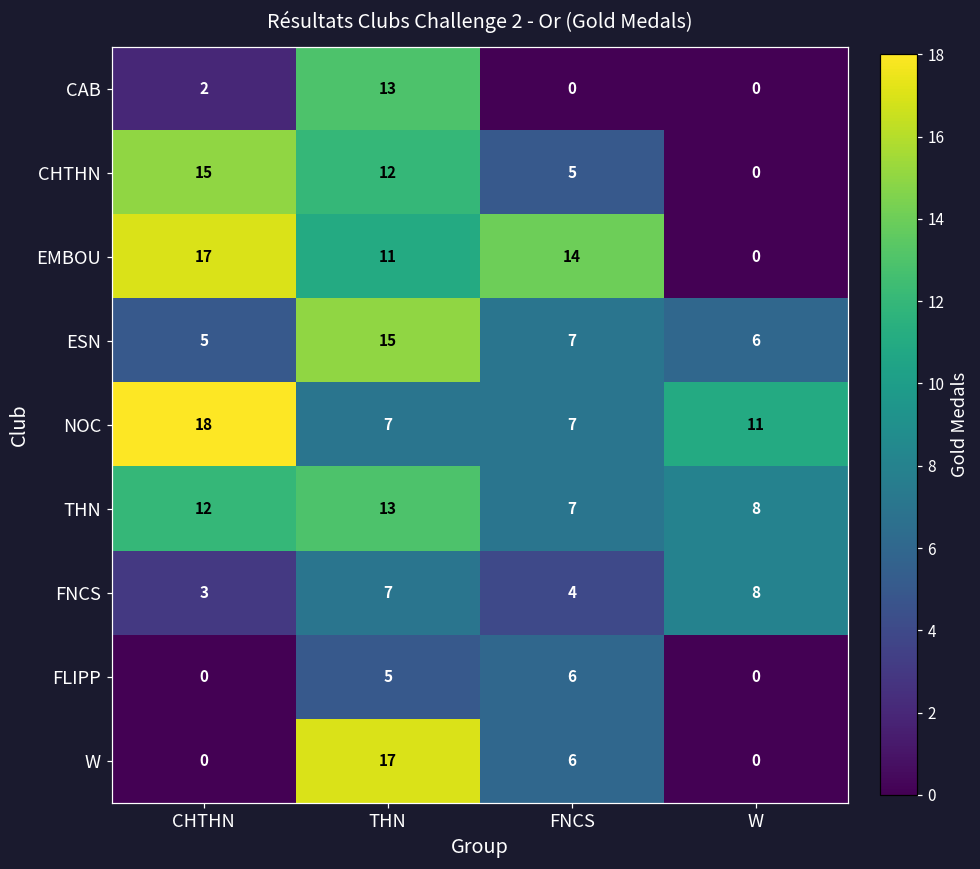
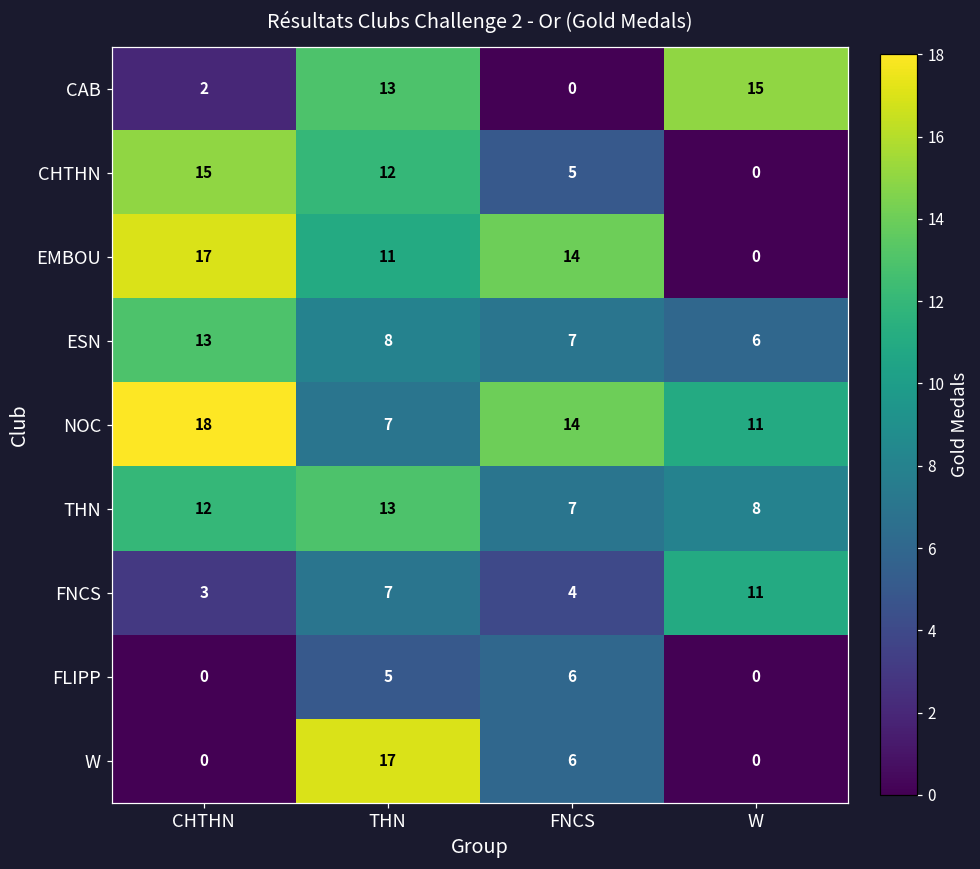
  {
    "CAB": {
      "CHTHN": 2,
      "THN": 13,
      "FNCS": 0,
-     "W": 0
+     "W": 15
    },
    "CHTHN": {
      "CHTHN": 15,
      "THN": 12,
      "FNCS": 5,
      "W": 0
    },
    "EMBOU": {
      "CHTHN": 17,
      "THN": 11,
      "FNCS": 14,
      "W": 0
    },
    "ESN": {
-     "CHTHN": 5,
-     "THN": 15,
+     "CHTHN": 13,
+     "THN": 8,
      "FNCS": 7,
      "W": 6
    },
    "NOC": {
      "CHTHN": 18,
      "THN": 7,
-     "FNCS": 7,
+     "FNCS": 14,
      "W": 11
    },
    "THN": {
      "CHTHN": 12,
      "THN": 13,
      "FNCS": 7,
      "W": 8
    },
    "FNCS": {
      "CHTHN": 3,
      "THN": 7,
      "FNCS": 4,
-     "W": 8
+     "W": 11
    },
    "FLIPP": {
      "CHTHN": 0,
      "THN": 5,
      "FNCS": 6,
      "W": 0
    },
    "W": {
      "CHTHN": 0,
      "THN": 17,
      "FNCS": 6,
      "W": 0
    }
  }
